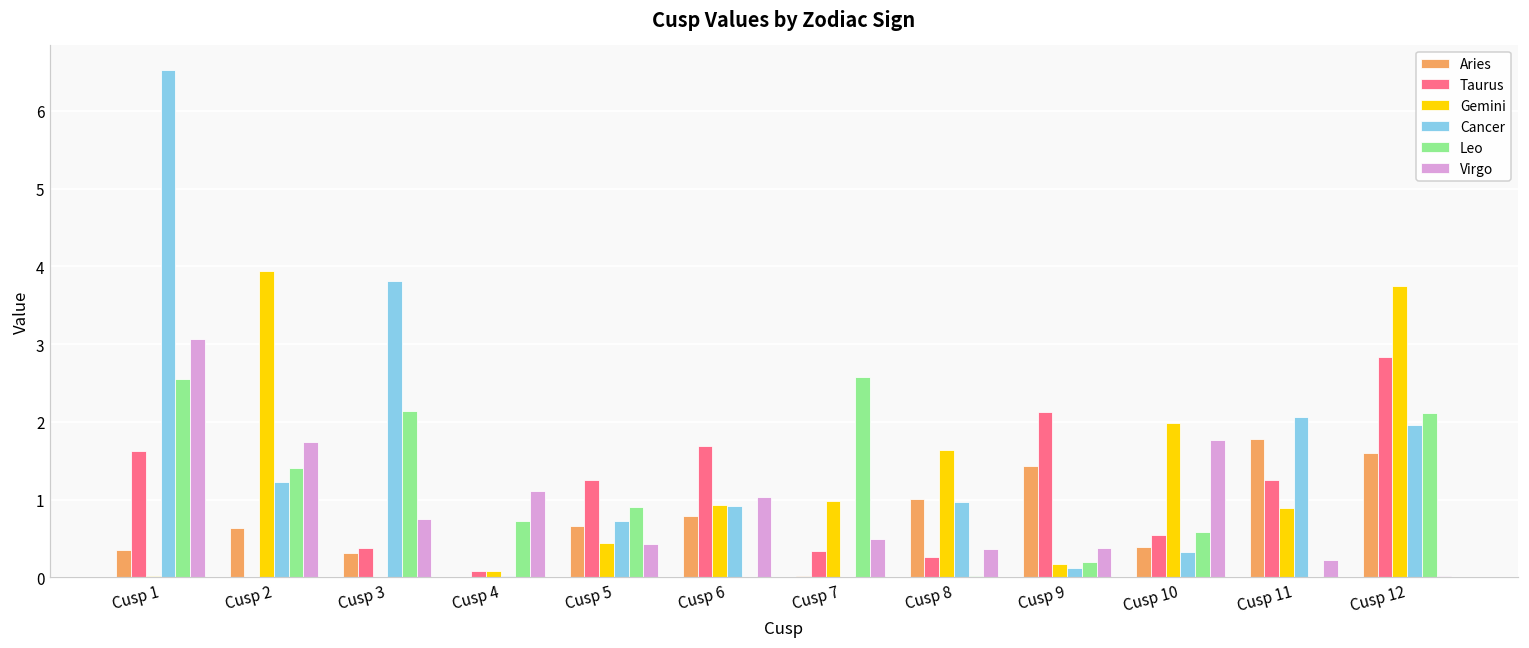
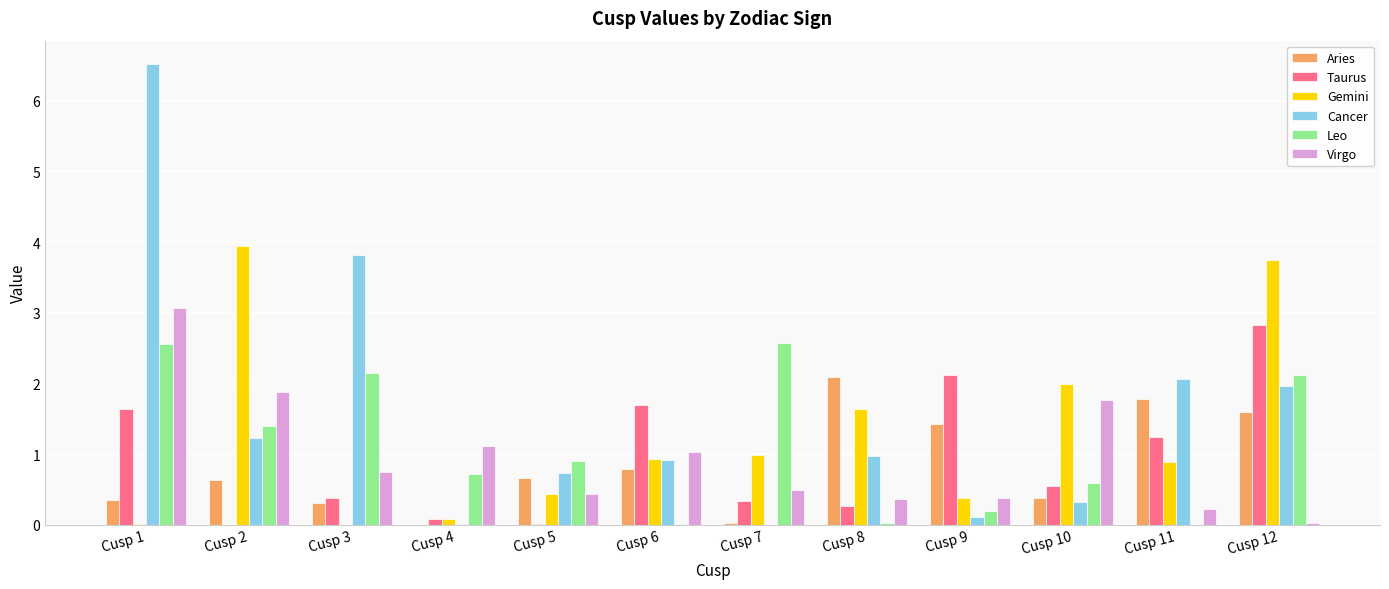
  {
    "Aries": {
      "Cusp 1": 0.4,
      "Cusp 2": 0.6,
      "Cusp 3": 0.3,
      "Cusp 5": 0.7,
      "Cusp 6": 0.8,
-     "Cusp 8": 1.0,
+     "Cusp 8": 2.1,
      "Cusp 9": 1.4,
      "Cusp 10": 0.4,
      "Cusp 11": 1.8,
      "Cusp 12": 1.6
    },
    "Taurus": {
      "Cusp 1": 1.6,
      "Cusp 3": 0.4,
      "Cusp 4": 0.1,
-     "Cusp 5": 1.3,
+     "Cusp 5": 0.0,
      "Cusp 6": 1.7,
      "Cusp 7": 0.3,
      "Cusp 8": 0.3,
      "Cusp 9": 2.1,
      "Cusp 10": 0.6,
      "Cusp 11": 1.2,
      "Cusp 12": 2.8
    },
    "Gemini": {
      "Cusp 2": 3.9,
      "Cusp 4": 0.1,
      "Cusp 5": 0.4,
      "Cusp 6": 0.9,
      "Cusp 7": 1.0,
      "Cusp 8": 1.6,
-     "Cusp 9": 0.2,
+     "Cusp 9": 0.4,
      "Cusp 10": 2.0,
      "Cusp 11": 0.9,
      "Cusp 12": 3.7
    },
    "Cancer": {
      "Cusp 1": 6.5,
      "Cusp 2": 1.2,
      "Cusp 3": 3.8,
      "Cusp 5": 0.7,
      "Cusp 6": 0.9,
      "Cusp 8": 1.0,
      "Cusp 9": 0.1,
      "Cusp 10": 0.3,
      "Cusp 11": 2.1,
      "Cusp 12": 2.0
    },
    "Leo": {
      "Cusp 1": 2.6,
      "Cusp 2": 1.4,
      "Cusp 3": 2.1,
      "Cusp 4": 0.7,
      "Cusp 5": 0.9,
      "Cusp 7": 2.6,
      "Cusp 9": 0.2,
      "Cusp 10": 0.6,
      "Cusp 12": 2.1
    },
    "Virgo": {
      "Cusp 1": 3.1,
-     "Cusp 2": 1.7,
+     "Cusp 2": 1.9,
      "Cusp 3": 0.7,
      "Cusp 4": 1.1,
      "Cusp 5": 0.4,
      "Cusp 6": 1.0,
      "Cusp 7": 0.5,
      "Cusp 8": 0.4,
      "Cusp 9": 0.4,
      "Cusp 10": 1.8,
      "Cusp 11": 0.2
    }
  }
